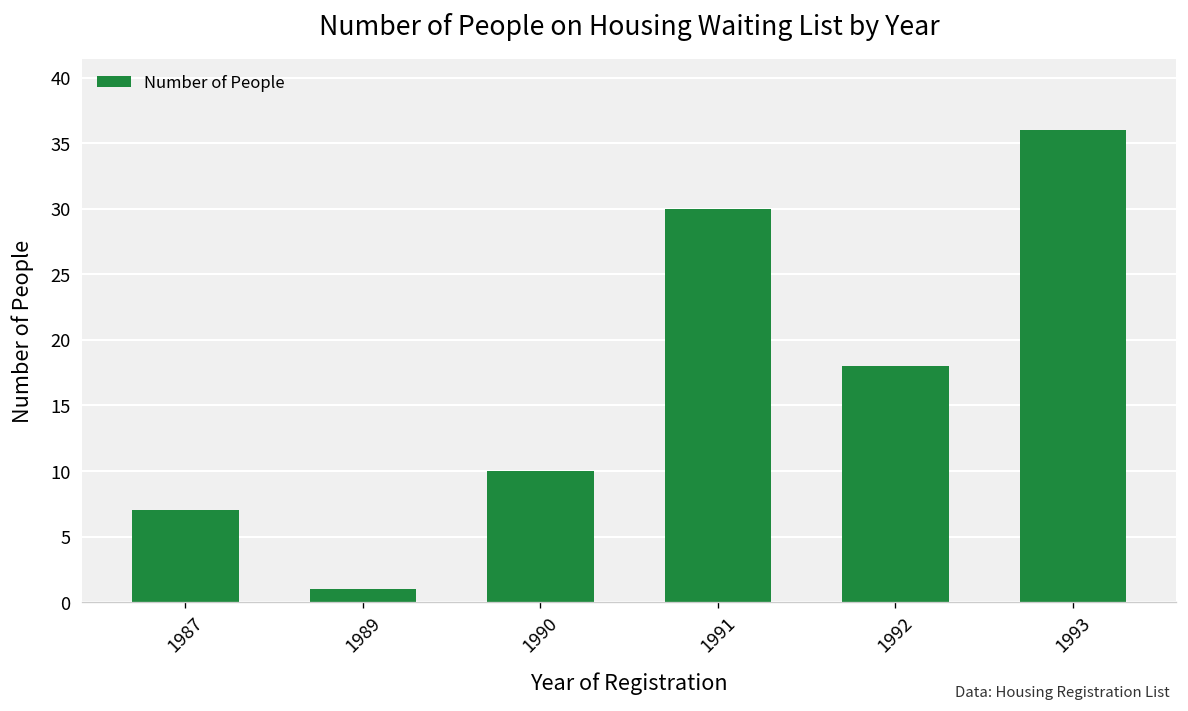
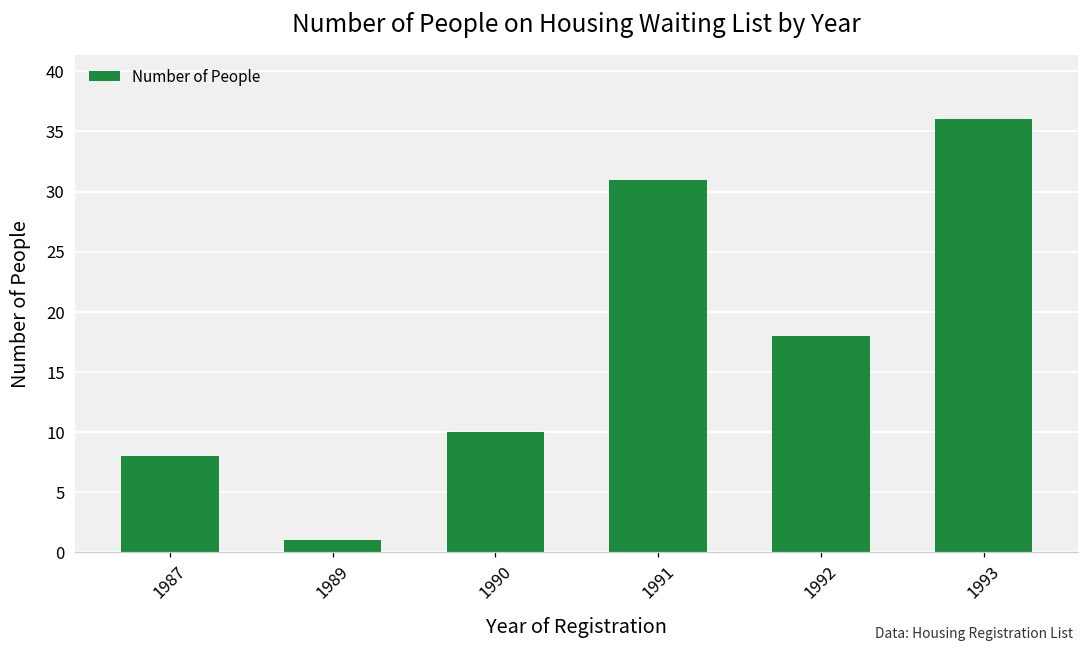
  {
-   "1987": 7,
+   "1987": 8,
    "1989": 1,
    "1990": 10,
-   "1991": 30,
+   "1991": 31,
    "1992": 18,
    "1993": 36
  }
